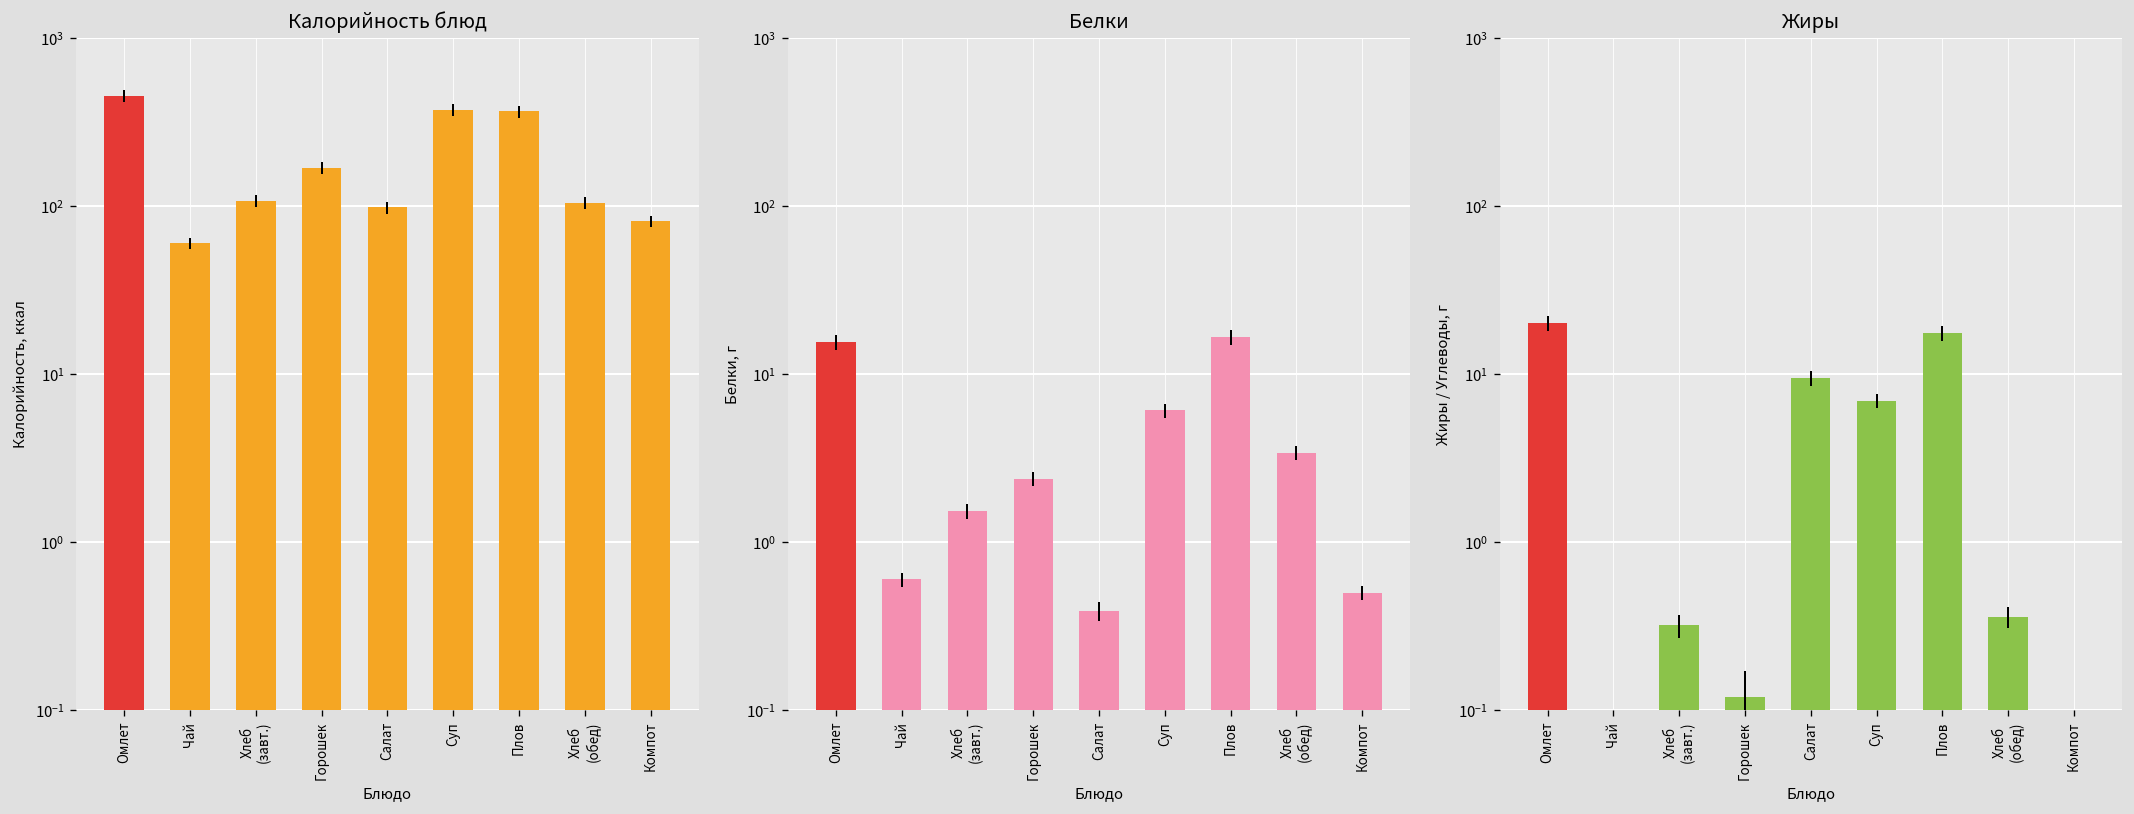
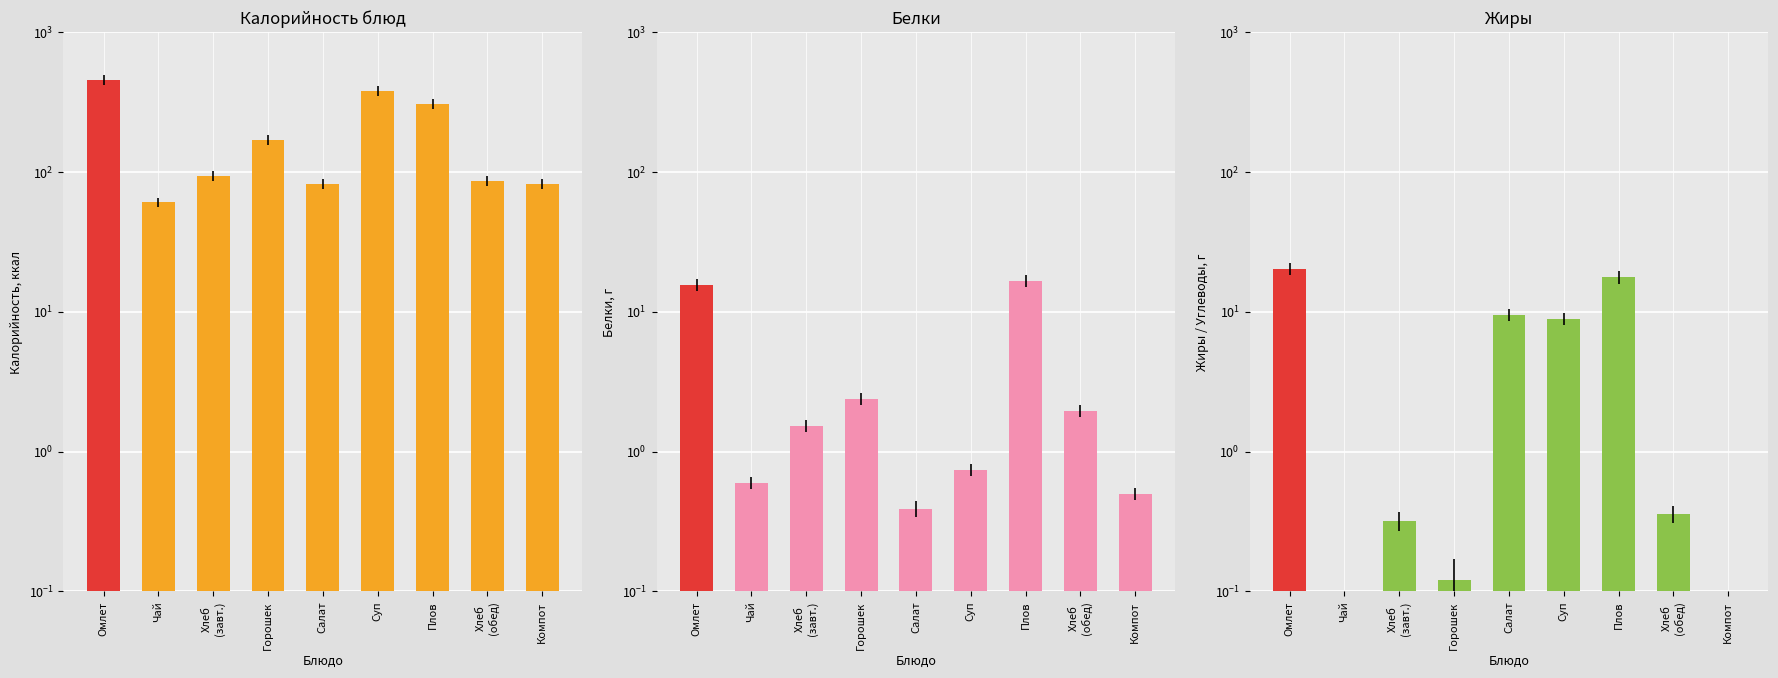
  {
    "Калорийность блюд": {
      "Омлет": 450,
      "Чай": 60,
-     "Хлеб (завт.)": 110,
+     "Хлеб (завт.)": 90,
      "Горошек": 170,
-     "Салат": 100,
+     "Салат": 80,
      "Суп": 380,
-     "Плов": 370,
-     "Хлеб (обед)": 110,
+     "Плов": 300,
+     "Хлеб (обед)": 90,
      "Компот": 80
    },
    "Белки": {
      "Омлет": 16,
      "Чай": 0.6,
      "Хлеб (завт.)": 1.5,
      "Горошек": 2.4,
      "Салат": 0.4,
-     "Суп": 6,
+     "Суп": 0.7,
      "Плов": 17,
-     "Хлеб (обед)": 3.4,
+     "Хлеб (обед)": 2.0,
      "Компот": 0.5
    },
    "Жиры": {
      "Омлет": 20,
      "Хлеб (завт.)": 0.32,
      "Горошек": 0.12,
      "Салат": 9,
-     "Суп": 7,
+     "Суп": 9,
      "Плов": 18,
      "Хлеб (обед)": 0.36
    }
  }
